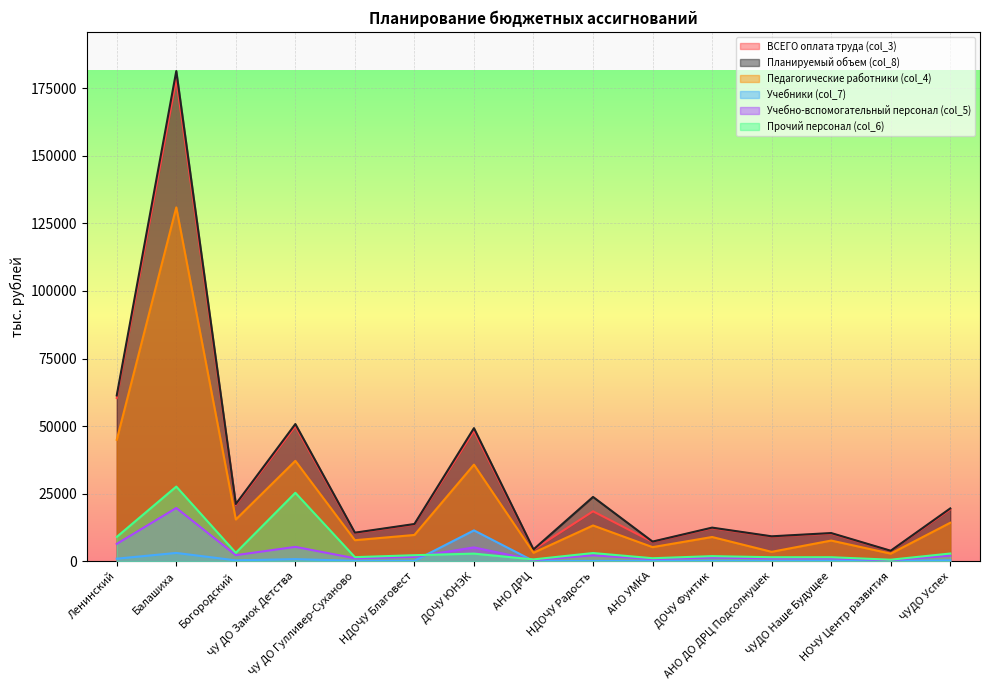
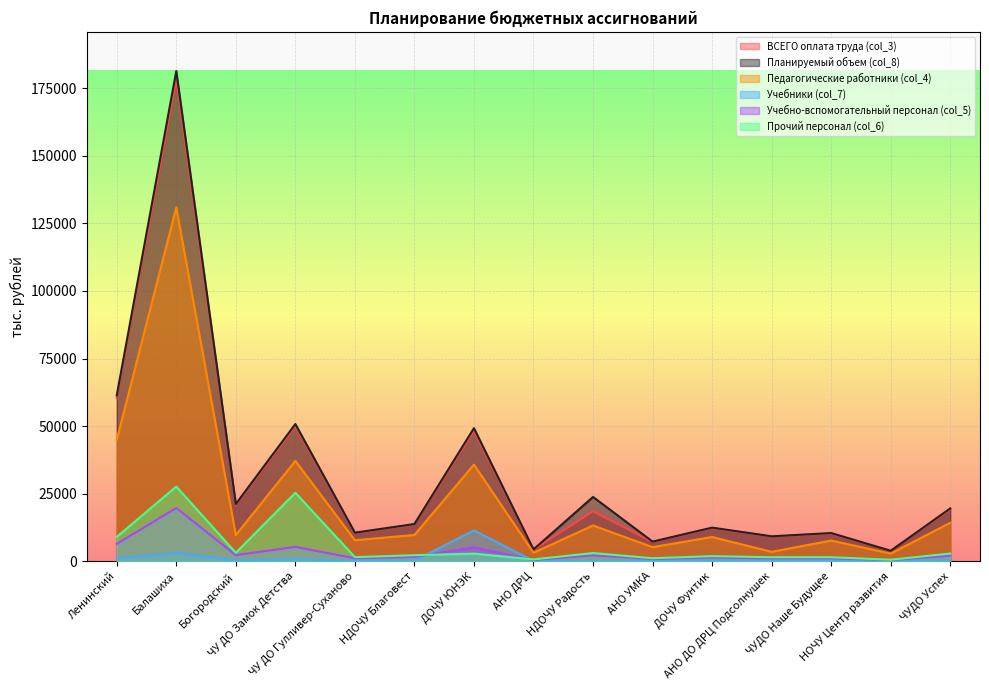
  {
    "ВСЕГО оплата труда (col_3)": {
      "Ленинский": 60000,
      "Балашиха": 178000,
      "ДОЧУ ЮНЭК": 48000,
      "НДОЧУ Радость": 18000
    },
    "Планируемый объем (col_8)": {
      "Ленинский": 61000,
      "Балашиха": 181000,
      "ДОЧУ ЮНЭК": 49000,
      "НДОЧУ Радость": 24000
    },
    "Педагогические работники (col_4)": {
      "Ленинский": 45000,
      "Балашиха": 131000,
-     "Богородский": 15000,
+     "Богородский": 10000,
      "ЧУ ДО Замок Детства": 37000,
      "ЧУ ДО Гулливер-Суханово": 8000,
      "НДОЧУ Благовест": 10000,
      "ДОЧУ ЮНЭК": 36000,
      "АНО ДРЦ": 3000,
      "НДОЧУ Радость": 13000,
      "АНО УМКА": 5000,
      "ДОЧУ Фунтик": 9000,
      "АНО ДО ДРЦ Подсолнушек": 3000,
      "ЧУДО Наше Будущее": 8000,
      "НОЧУ Центр развития": 3000,
      "ЧУДО Успех": 14000
    },
    "Учебники (col_7)": {
      "Ленинский": 1000,
      "Балашиха": 3000,
      "Богородский": 0,
      "ЧУ ДО Замок Детства": 1000,
      "НДОЧУ Благовест": 0,
      "ДОЧУ ЮНЭК": 11000,
      "НДОЧУ Радость": 0,
      "ДОЧУ Фунтик": 0,
      "ЧУДО Успех": 0
    },
    "Учебно-вспомогательный персонал (col_5)": {
      "Ленинский": 6000,
      "Балашиха": 20000,
      "ЧУ ДО Замок Детства": 5000,
      "ДОЧУ ЮНЭК": 5000
    },
    "Прочий персонал (col_6)": {
      "Ленинский": 9000,
      "Балашиха": 28000,
      "ЧУ ДО Замок Детства": 25000,
      "ДОЧУ ЮНЭК": 3000
    }
  }
